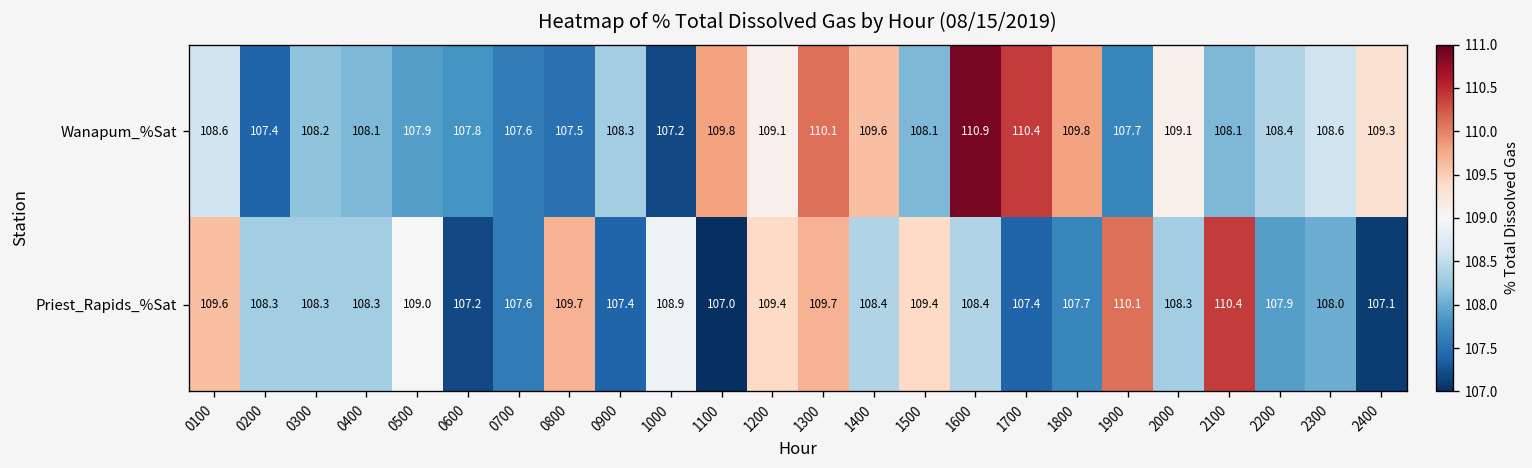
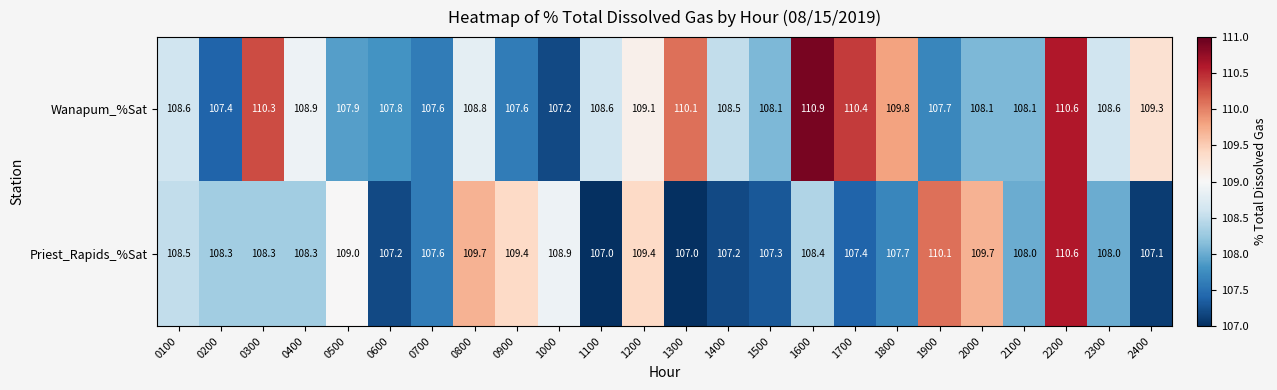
  {
    "Wanapum_%Sat": {
      "0100": 108.6,
      "0200": 107.4,
-     "0300": 108.2,
-     "0400": 108.1,
+     "0300": 110.3,
+     "0400": 108.9,
      "0500": 107.9,
      "0600": 107.8,
      "0700": 107.6,
-     "0800": 107.5,
-     "0900": 108.3,
+     "0800": 108.8,
+     "0900": 107.6,
      "1000": 107.2,
-     "1100": 109.8,
+     "1100": 108.6,
      "1200": 109.1,
      "1300": 110.1,
-     "1400": 109.6,
+     "1400": 108.5,
      "1500": 108.1,
      "1600": 110.9,
      "1700": 110.4,
      "1800": 109.8,
      "1900": 107.7,
-     "2000": 109.1,
+     "2000": 108.1,
      "2100": 108.1,
-     "2200": 108.4,
+     "2200": 110.6,
      "2300": 108.6,
      "2400": 109.3
    },
    "Priest_Rapids_%Sat": {
-     "0100": 109.6,
+     "0100": 108.5,
      "0200": 108.3,
      "0300": 108.3,
      "0400": 108.3,
      "0500": 109.0,
      "0600": 107.2,
      "0700": 107.6,
      "0800": 109.7,
-     "0900": 107.4,
+     "0900": 109.4,
      "1000": 108.9,
      "1100": 107.0,
      "1200": 109.4,
-     "1300": 109.7,
-     "1400": 108.4,
-     "1500": 109.4,
+     "1300": 107.0,
+     "1400": 107.2,
+     "1500": 107.3,
      "1600": 108.4,
      "1700": 107.4,
      "1800": 107.7,
      "1900": 110.1,
-     "2000": 108.3,
-     "2100": 110.4,
-     "2200": 107.9,
+     "2000": 109.7,
+     "2100": 108.0,
+     "2200": 110.6,
      "2300": 108.0,
      "2400": 107.1
    }
  }
